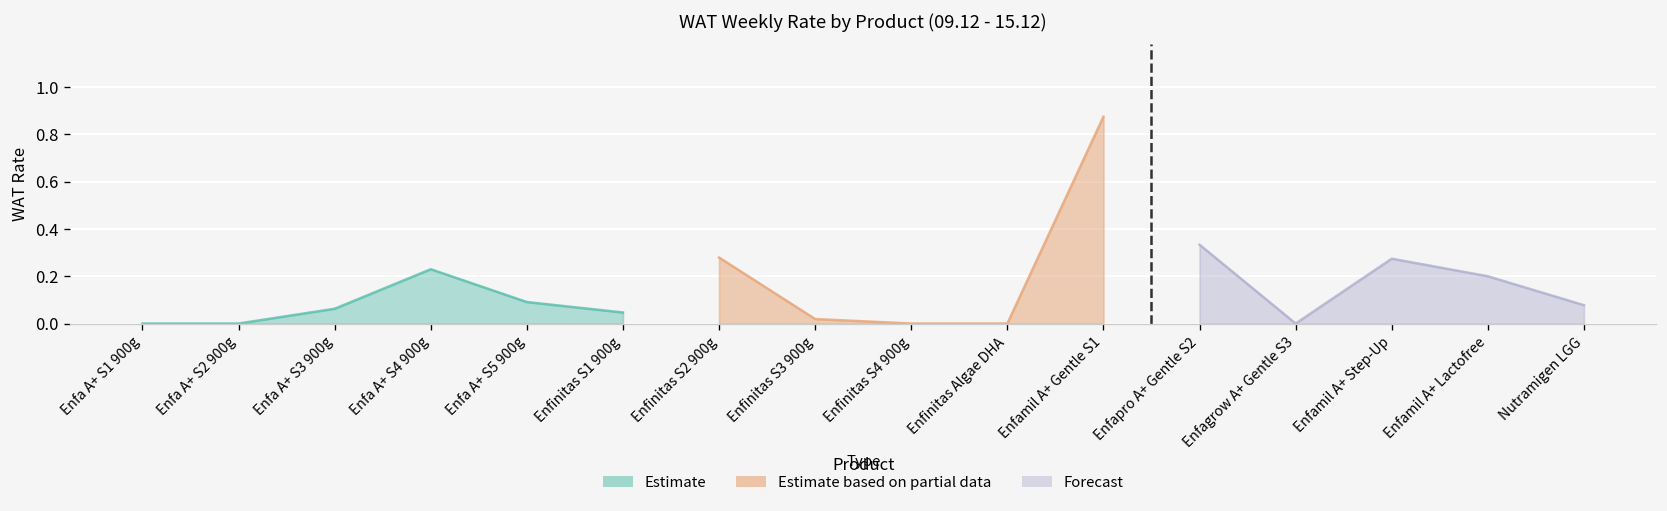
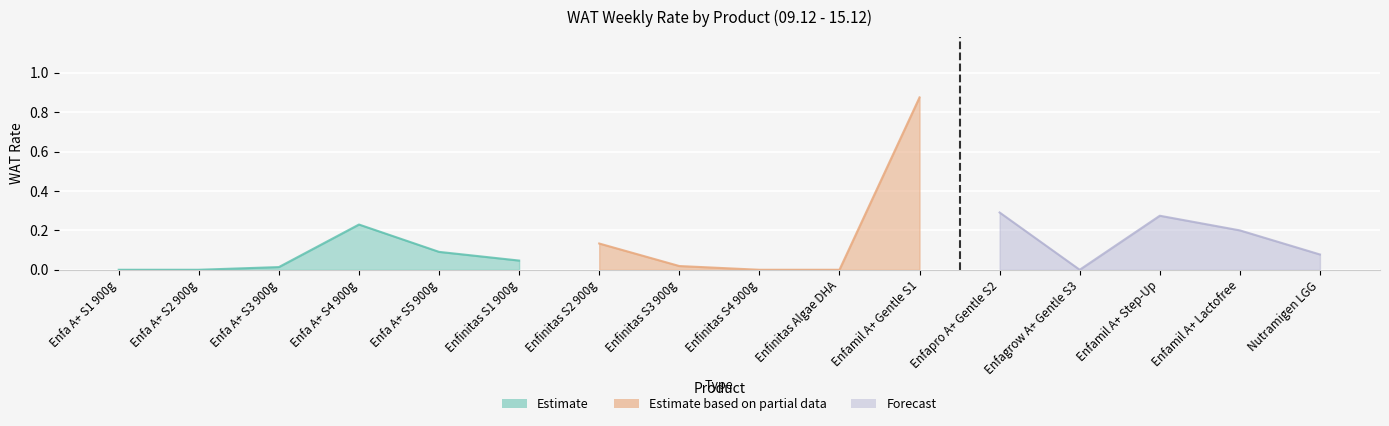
  {
    "Estimate": {
      "Enfa A+ S1 900g": 0.00,
      "Enfa A+ S2 900g": 0.00,
-     "Enfa A+ S3 900g": 0.06,
+     "Enfa A+ S3 900g": 0.01,
      "Enfa A+ S4 900g": 0.23,
      "Enfa A+ S5 900g": 0.09,
      "Enfinitas S1 900g": 0.05
    },
    "Estimate based on partial data": {
-     "Enfinitas S2 900g": 0.28,
+     "Enfinitas S2 900g": 0.13,
      "Enfinitas S3 900g": 0.02,
      "Enfinitas S4 900g": 0.00,
      "Enfinitas Algae DHA": 0.00,
      "Enfamil A+ Gentle S1": 0.88
    },
    "Forecast": {
-     "Enfapro A+ Gentle S2": 0.33,
+     "Enfapro A+ Gentle S2": 0.29,
      "Enfagrow A+ Gentle S3": 0.00,
      "Enfamil A+ Step-Up": 0.27,
      "Enfamil A+ Lactofree": 0.20,
      "Nutramigen LGG": 0.08
    }
  }
